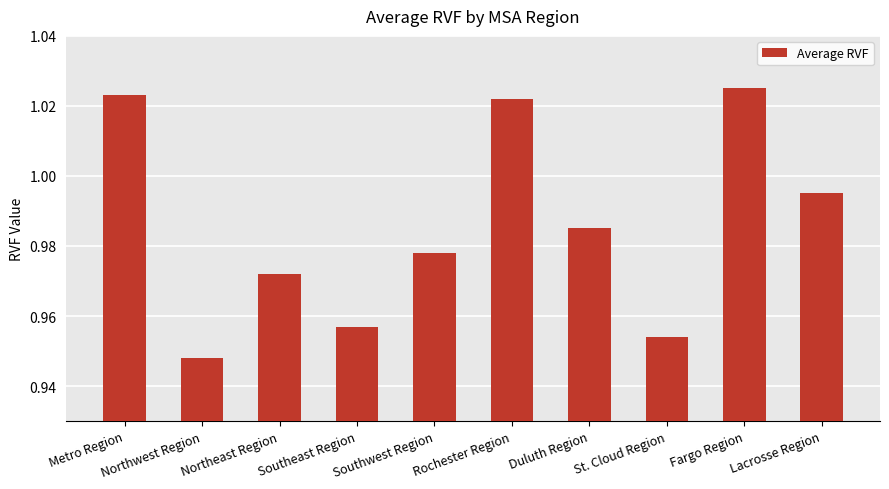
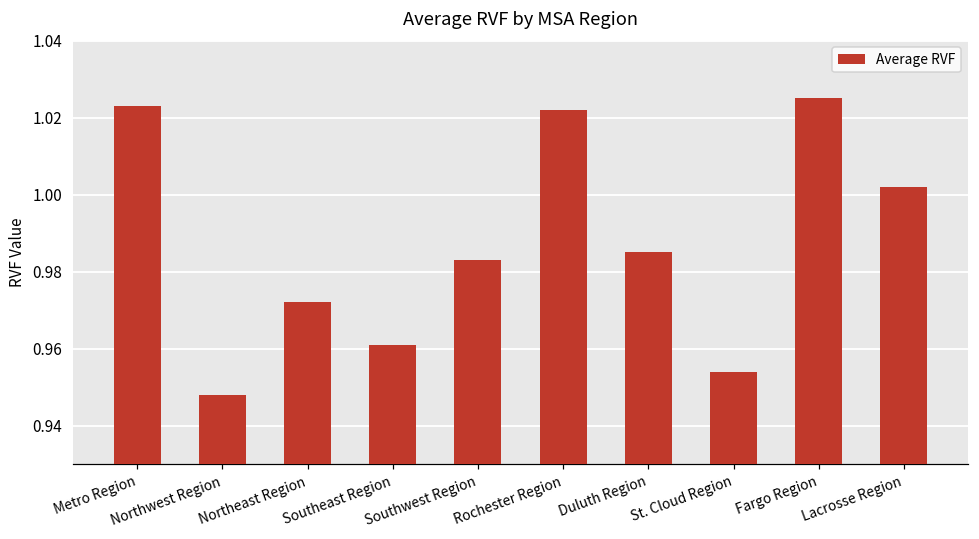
  {
    "Metro Region": 1.023,
    "Northwest Region": 0.948,
    "Northeast Region": 0.972,
-   "Southeast Region": 0.957,
-   "Southwest Region": 0.978,
+   "Southeast Region": 0.961,
+   "Southwest Region": 0.983,
    "Rochester Region": 1.022,
    "Duluth Region": 0.985,
    "St. Cloud Region": 0.954,
    "Fargo Region": 1.025,
-   "Lacrosse Region": 0.995
+   "Lacrosse Region": 1.002
  }
